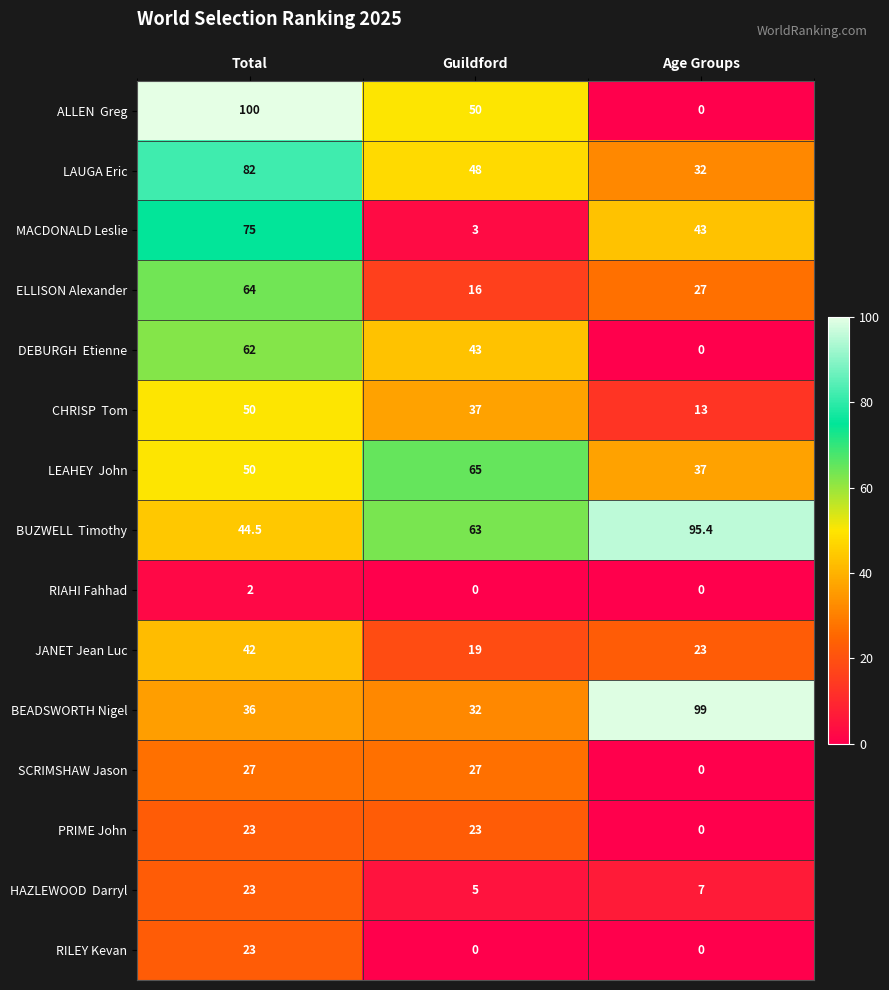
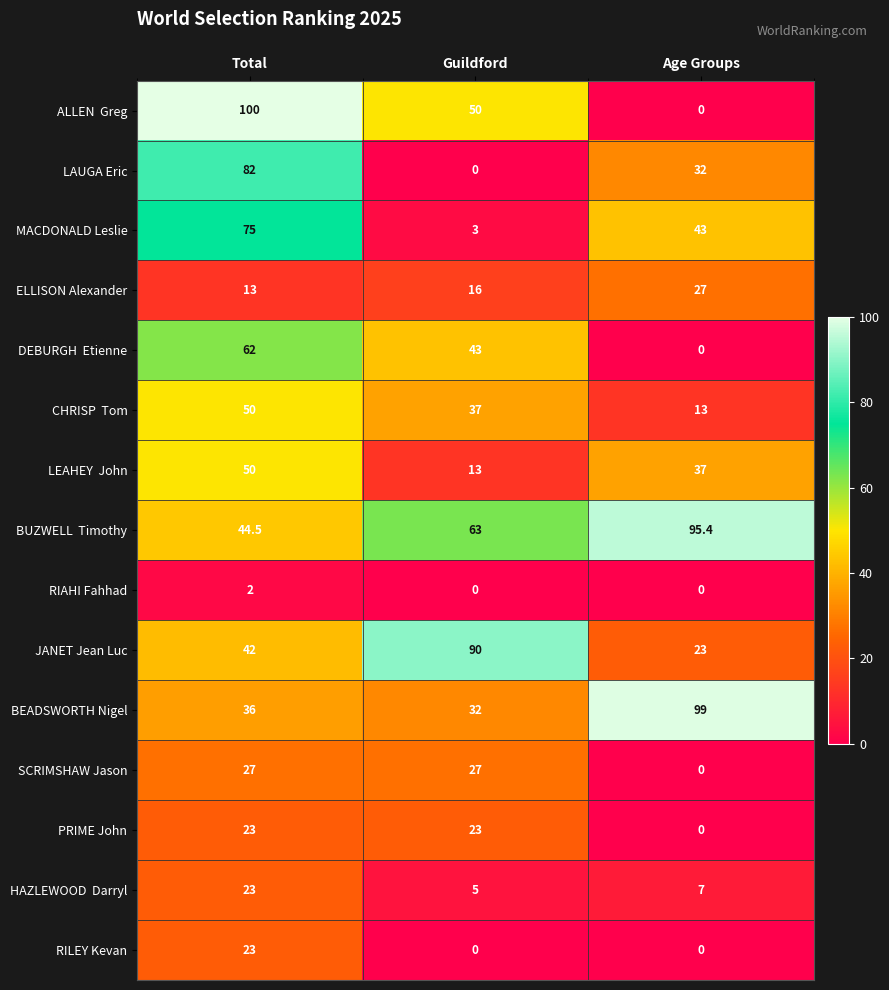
  {
    "ALLEN Greg": {
      "Total": 100,
      "Guildford": 50,
      "Age Groups": 0
    },
    "LAUGA Eric": {
      "Total": 82,
-     "Guildford": 48,
+     "Guildford": 0,
      "Age Groups": 32
    },
    "MACDONALD Leslie": {
      "Total": 75,
      "Guildford": 3,
      "Age Groups": 43
    },
    "ELLISON Alexander": {
-     "Total": 64,
+     "Total": 13,
      "Guildford": 16,
      "Age Groups": 27
    },
    "DEBURGH Etienne": {
      "Total": 62,
      "Guildford": 43,
      "Age Groups": 0
    },
    "CHRISP Tom": {
      "Total": 50,
      "Guildford": 37,
      "Age Groups": 13
    },
    "LEAHEY John": {
      "Total": 50,
-     "Guildford": 65,
+     "Guildford": 13,
      "Age Groups": 37
    },
    "BUZWELL Timothy": {
      "Total": 44.5,
      "Guildford": 63,
      "Age Groups": 95.4
    },
    "RIAHI Fahhad": {
      "Total": 2,
      "Guildford": 0,
      "Age Groups": 0
    },
    "JANET Jean Luc": {
      "Total": 42,
-     "Guildford": 19,
+     "Guildford": 90,
      "Age Groups": 23
    },
    "BEADSWORTH Nigel": {
      "Total": 36,
      "Guildford": 32,
      "Age Groups": 99
    },
    "SCRIMSHAW Jason": {
      "Total": 27,
      "Guildford": 27,
      "Age Groups": 0
    },
    "PRIME John": {
      "Total": 23,
      "Guildford": 23,
      "Age Groups": 0
    },
    "HAZLEWOOD Darryl": {
      "Total": 23,
      "Guildford": 5,
      "Age Groups": 7
    },
    "RILEY Kevan": {
      "Total": 23,
      "Guildford": 0,
      "Age Groups": 0
    }
  }
